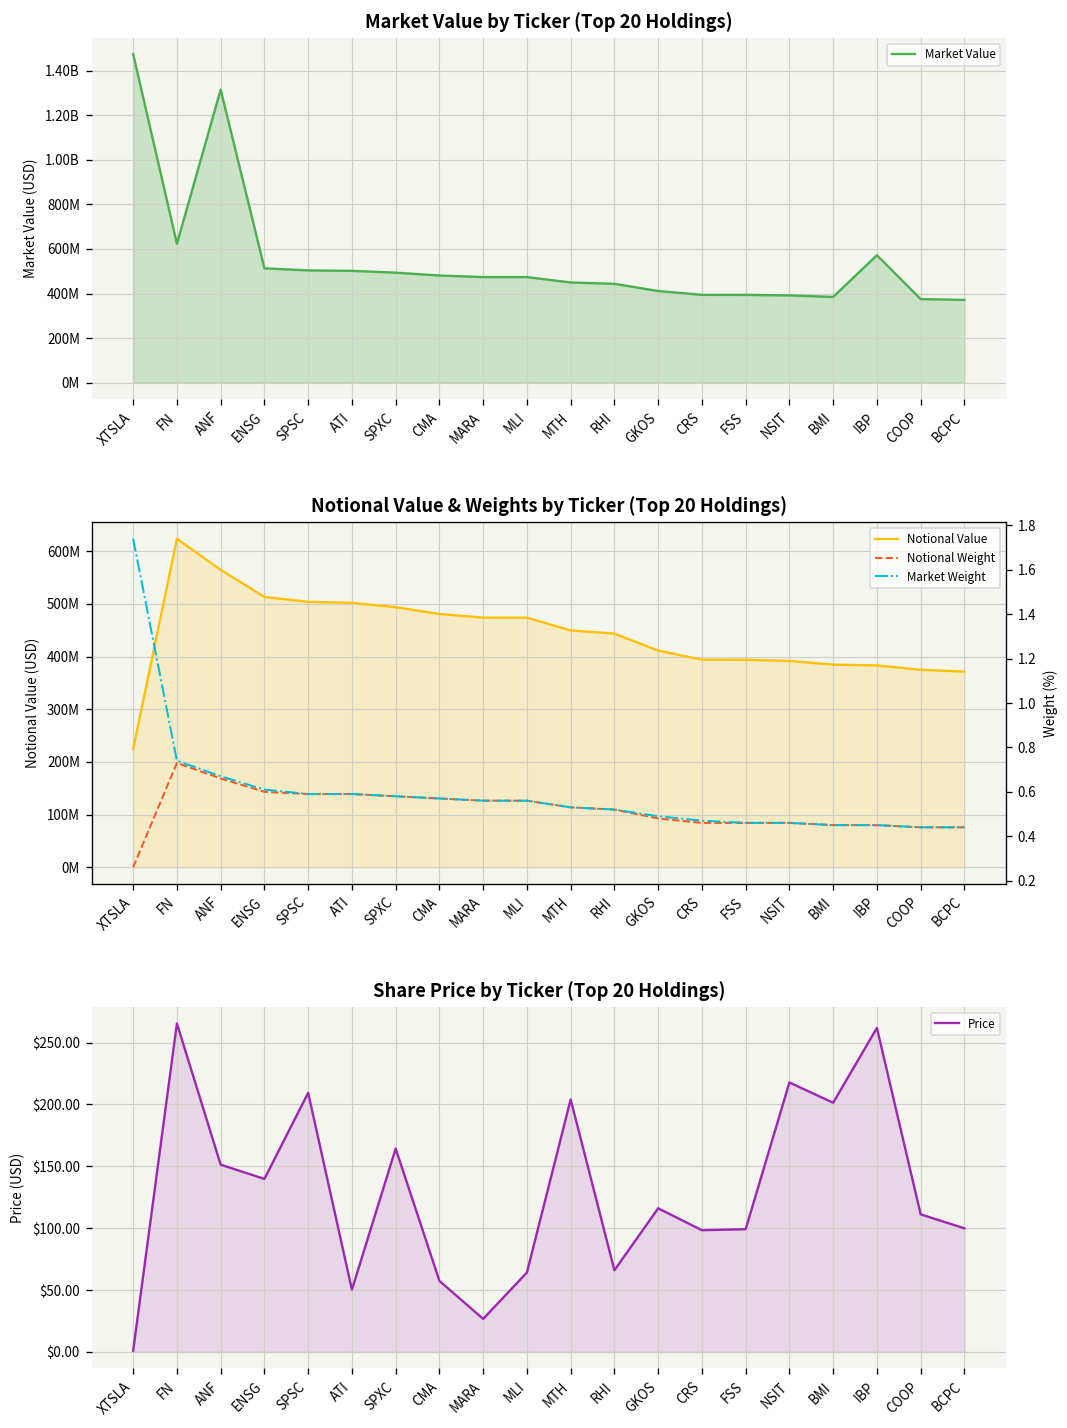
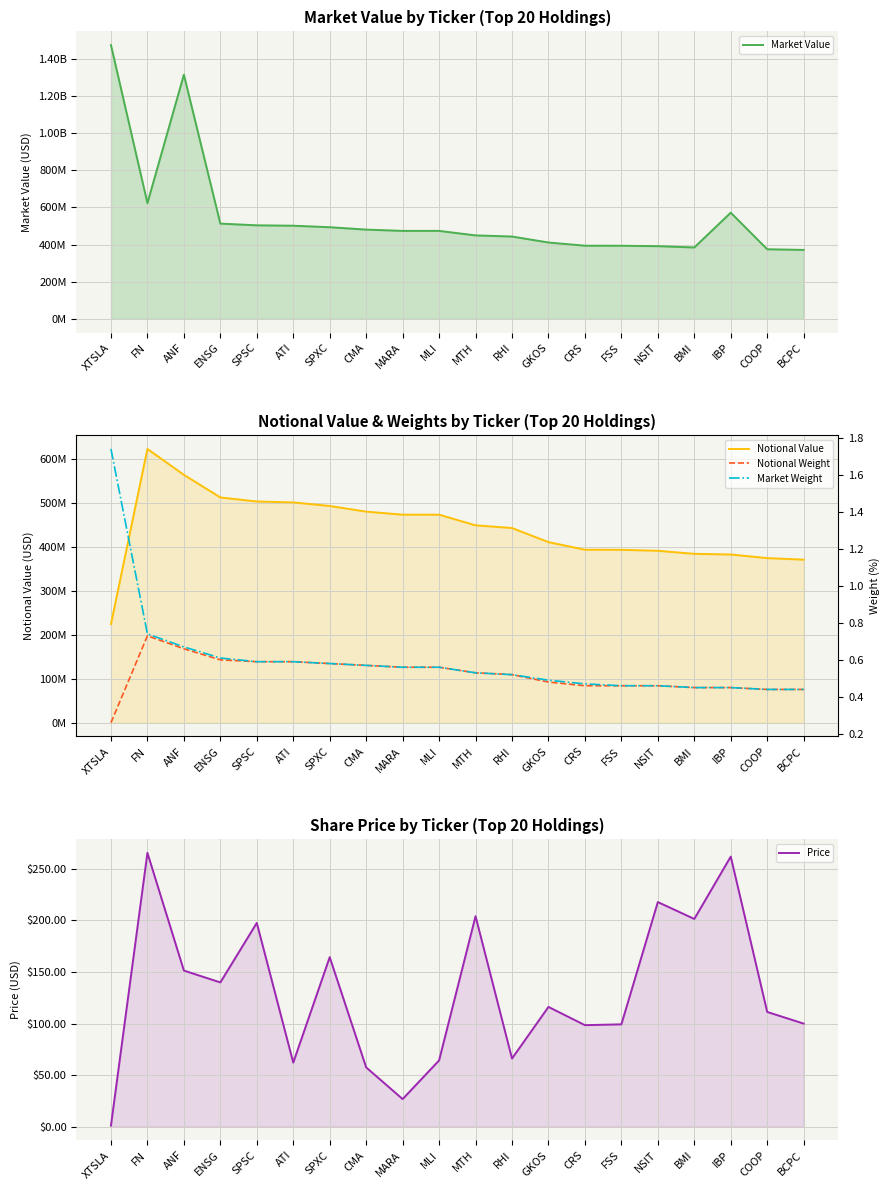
  {
    "Market Value by Ticker (Top 20 Holdings)": {
      "XTSLA": "1470000000",
      "FN": "620000000",
      "ANF": "1320000000",
      "ENSG": "510000000",
      "SPSC": "500000000",
      "ATI": "500000000",
      "SPXC": "490000000",
      "CMA": "480000000",
      "MARA": "470000000",
      "MLI": "470000000",
      "MTH": "450000000",
      "RHI": "440000000",
      "GKOS": "410000000",
      "CRS": "390000000",
      "FSS": "390000000",
      "NSIT": "390000000",
      "BMI": "380000000",
      "IBP": "570000000",
      "COOP": "370000000",
      "BCPC": "370000000"
    },
    "Share Price by Ticker (Top 20 Holdings)": {
      "XTSLA": "$1",
      "FN": "$266",
      "ANF": "$151",
      "ENSG": "$140",
-     "SPSC": "$209",
-     "ATI": "$50",
+     "SPSC": "$198",
+     "ATI": "$62",
      "SPXC": "$164",
      "CMA": "$57",
      "MARA": "$27",
      "MLI": "$64",
      "MTH": "$204",
      "RHI": "$66",
      "GKOS": "$116",
      "CRS": "$98",
      "FSS": "$99",
      "NSIT": "$218",
      "BMI": "$201",
      "IBP": "$262",
      "COOP": "$111",
      "BCPC": "$100"
    }
  }
